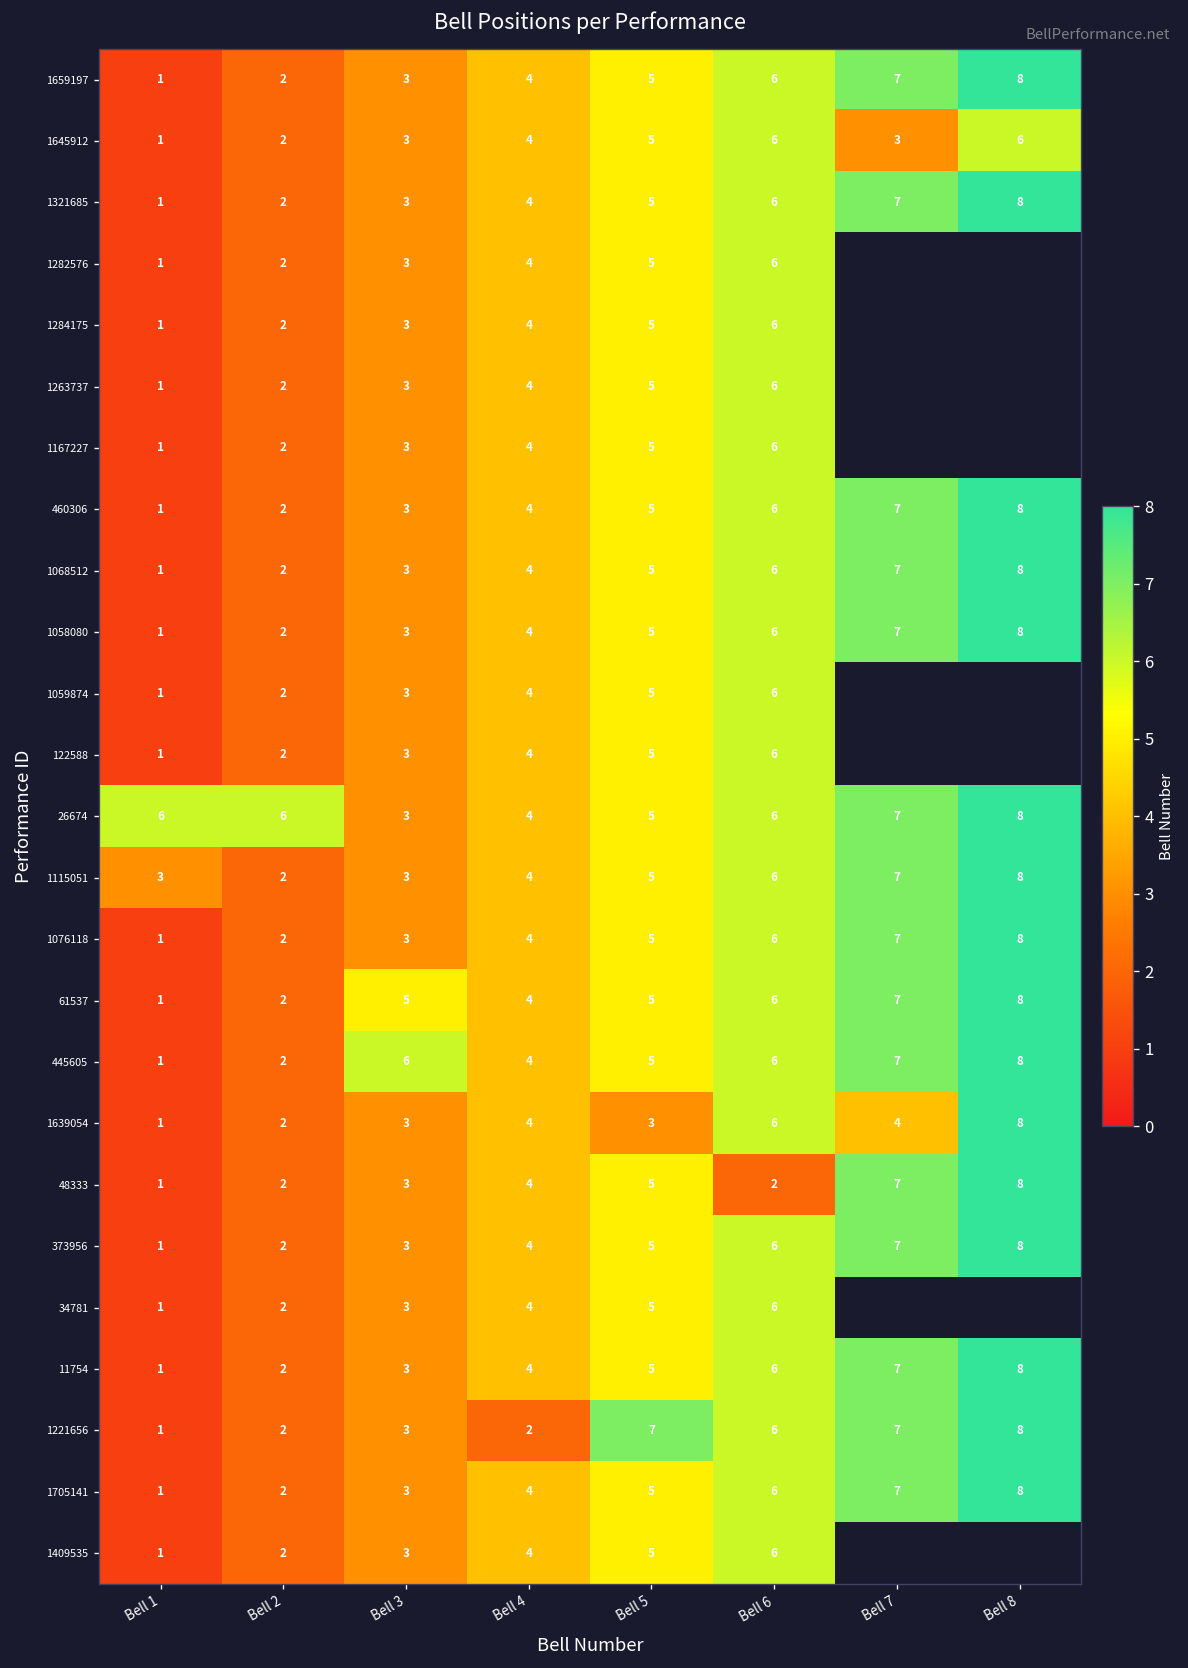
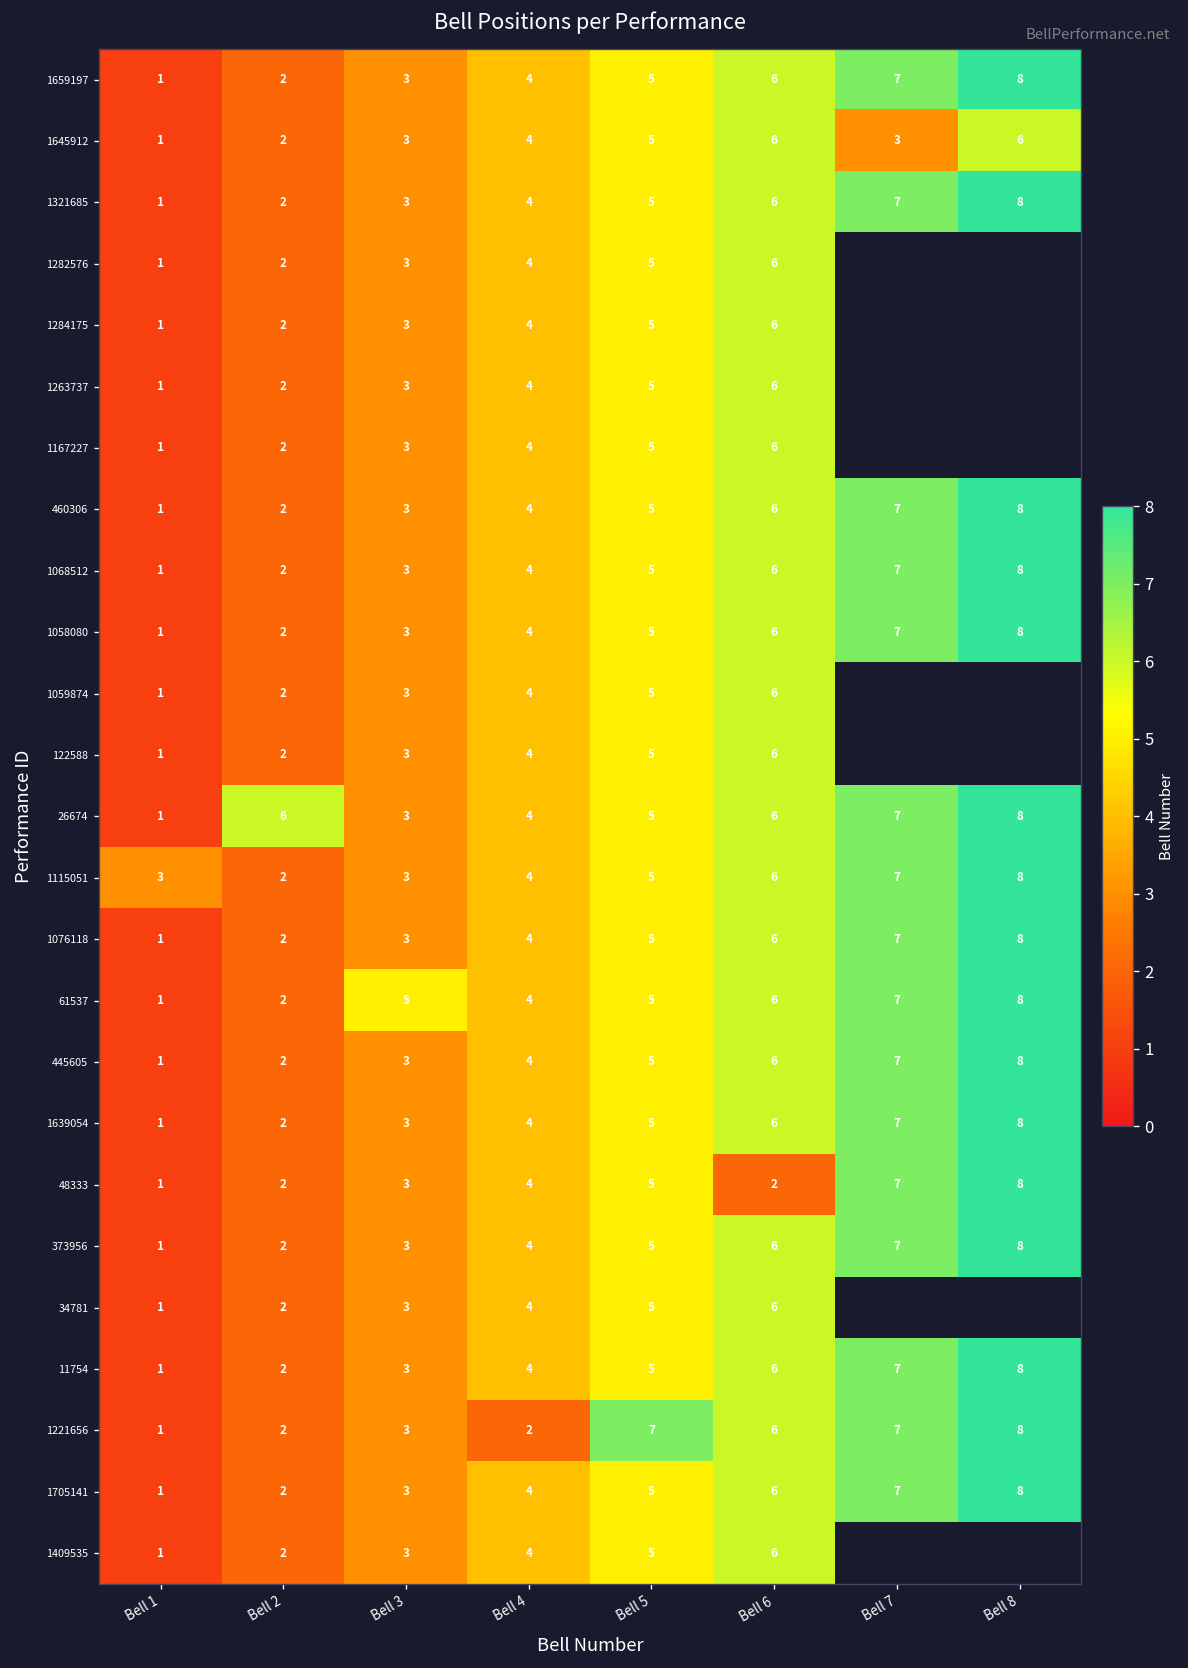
  {
    "1659197": {
      "Bell 1": 1,
      "Bell 2": 2,
      "Bell 3": 3,
      "Bell 4": 4,
      "Bell 5": 5,
      "Bell 6": 6,
      "Bell 7": 7,
      "Bell 8": 8
    },
    "1645912": {
      "Bell 1": 1,
      "Bell 2": 2,
      "Bell 3": 3,
      "Bell 4": 4,
      "Bell 5": 5,
      "Bell 6": 6,
      "Bell 7": 3,
      "Bell 8": 6
    },
    "1321685": {
      "Bell 1": 1,
      "Bell 2": 2,
      "Bell 3": 3,
      "Bell 4": 4,
      "Bell 5": 5,
      "Bell 6": 6,
      "Bell 7": 7,
      "Bell 8": 8
    },
    "1282576": {
      "Bell 1": 1,
      "Bell 2": 2,
      "Bell 3": 3,
      "Bell 4": 4,
      "Bell 5": 5,
      "Bell 6": 6
    },
    "1284175": {
      "Bell 1": 1,
      "Bell 2": 2,
      "Bell 3": 3,
      "Bell 4": 4,
      "Bell 5": 5,
      "Bell 6": 6
    },
    "1263737": {
      "Bell 1": 1,
      "Bell 2": 2,
      "Bell 3": 3,
      "Bell 4": 4,
      "Bell 5": 5,
      "Bell 6": 6
    },
    "1167227": {
      "Bell 1": 1,
      "Bell 2": 2,
      "Bell 3": 3,
      "Bell 4": 4,
      "Bell 5": 5,
      "Bell 6": 6
    },
    "460306": {
      "Bell 1": 1,
      "Bell 2": 2,
      "Bell 3": 3,
      "Bell 4": 4,
      "Bell 5": 5,
      "Bell 6": 6,
      "Bell 7": 7,
      "Bell 8": 8
    },
    "1068512": {
      "Bell 1": 1,
      "Bell 2": 2,
      "Bell 3": 3,
      "Bell 4": 4,
      "Bell 5": 5,
      "Bell 6": 6,
      "Bell 7": 7,
      "Bell 8": 8
    },
    "1058080": {
      "Bell 1": 1,
      "Bell 2": 2,
      "Bell 3": 3,
      "Bell 4": 4,
      "Bell 5": 5,
      "Bell 6": 6,
      "Bell 7": 7,
      "Bell 8": 8
    },
    "1059874": {
      "Bell 1": 1,
      "Bell 2": 2,
      "Bell 3": 3,
      "Bell 4": 4,
      "Bell 5": 5,
      "Bell 6": 6
    },
    "122588": {
      "Bell 1": 1,
      "Bell 2": 2,
      "Bell 3": 3,
      "Bell 4": 4,
      "Bell 5": 5,
      "Bell 6": 6
    },
    "26674": {
-     "Bell 1": 6,
+     "Bell 1": 1,
      "Bell 2": 6,
      "Bell 3": 3,
      "Bell 4": 4,
      "Bell 5": 5,
      "Bell 6": 6,
      "Bell 7": 7,
      "Bell 8": 8
    },
    "1115051": {
      "Bell 1": 3,
      "Bell 2": 2,
      "Bell 3": 3,
      "Bell 4": 4,
      "Bell 5": 5,
      "Bell 6": 6,
      "Bell 7": 7,
      "Bell 8": 8
    },
    "1076118": {
      "Bell 1": 1,
      "Bell 2": 2,
      "Bell 3": 3,
      "Bell 4": 4,
      "Bell 5": 5,
      "Bell 6": 6,
      "Bell 7": 7,
      "Bell 8": 8
    },
    "61537": {
      "Bell 1": 1,
      "Bell 2": 2,
      "Bell 3": 5,
      "Bell 4": 4,
      "Bell 5": 5,
      "Bell 6": 6,
      "Bell 7": 7,
      "Bell 8": 8
    },
    "445605": {
      "Bell 1": 1,
      "Bell 2": 2,
-     "Bell 3": 6,
+     "Bell 3": 3,
      "Bell 4": 4,
      "Bell 5": 5,
      "Bell 6": 6,
      "Bell 7": 7,
      "Bell 8": 8
    },
    "1639054": {
      "Bell 1": 1,
      "Bell 2": 2,
      "Bell 3": 3,
      "Bell 4": 4,
-     "Bell 5": 3,
+     "Bell 5": 5,
      "Bell 6": 6,
-     "Bell 7": 4,
+     "Bell 7": 7,
      "Bell 8": 8
    },
    "48333": {
      "Bell 1": 1,
      "Bell 2": 2,
      "Bell 3": 3,
      "Bell 4": 4,
      "Bell 5": 5,
      "Bell 6": 2,
      "Bell 7": 7,
      "Bell 8": 8
    },
    "373956": {
      "Bell 1": 1,
      "Bell 2": 2,
      "Bell 3": 3,
      "Bell 4": 4,
      "Bell 5": 5,
      "Bell 6": 6,
      "Bell 7": 7,
      "Bell 8": 8
    },
    "34781": {
      "Bell 1": 1,
      "Bell 2": 2,
      "Bell 3": 3,
      "Bell 4": 4,
      "Bell 5": 5,
      "Bell 6": 6
    },
    "11754": {
      "Bell 1": 1,
      "Bell 2": 2,
      "Bell 3": 3,
      "Bell 4": 4,
      "Bell 5": 5,
      "Bell 6": 6,
      "Bell 7": 7,
      "Bell 8": 8
    },
    "1221656": {
      "Bell 1": 1,
      "Bell 2": 2,
      "Bell 3": 3,
      "Bell 4": 2,
      "Bell 5": 7,
      "Bell 6": 6,
      "Bell 7": 7,
      "Bell 8": 8
    },
    "1705141": {
      "Bell 1": 1,
      "Bell 2": 2,
      "Bell 3": 3,
      "Bell 4": 4,
      "Bell 5": 5,
      "Bell 6": 6,
      "Bell 7": 7,
      "Bell 8": 8
    },
    "1409535": {
      "Bell 1": 1,
      "Bell 2": 2,
      "Bell 3": 3,
      "Bell 4": 4,
      "Bell 5": 5,
      "Bell 6": 6
    }
  }
